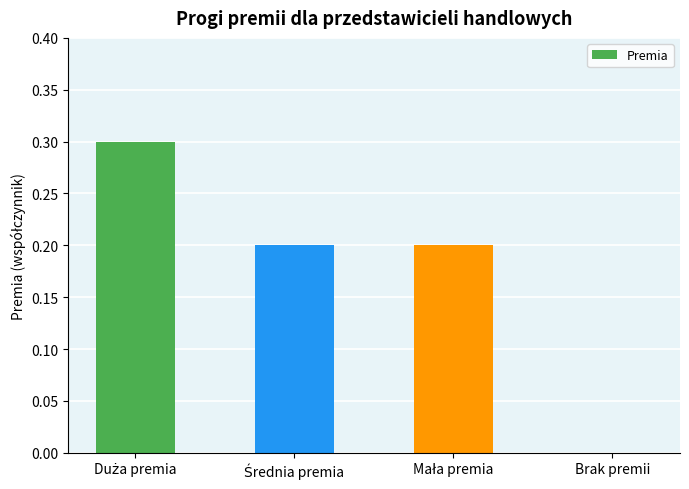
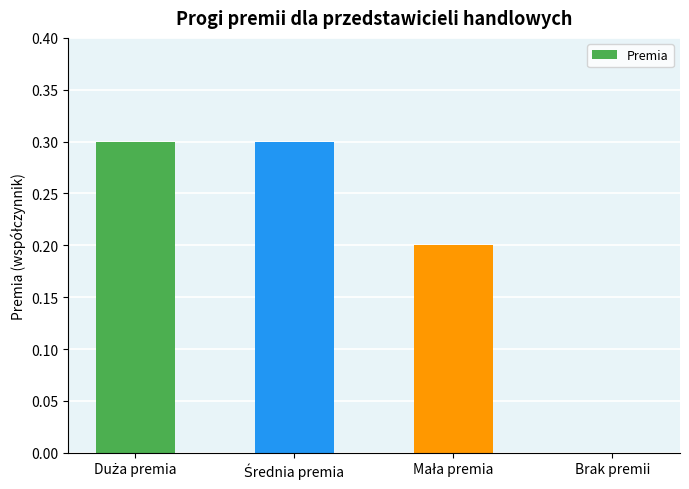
  {
    "Duża premia": 0.3,
-   "Średnia premia": 0.2,
+   "Średnia premia": 0.3,
    "Mała premia": 0.2,
    "Brak premii": 0.0
  }
